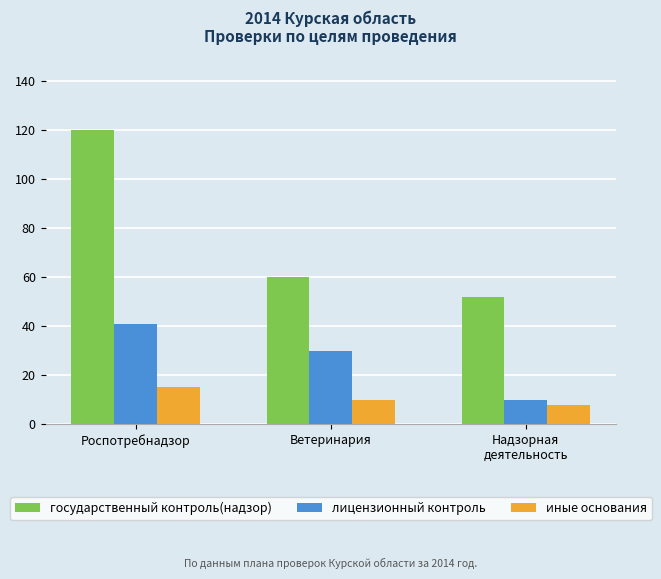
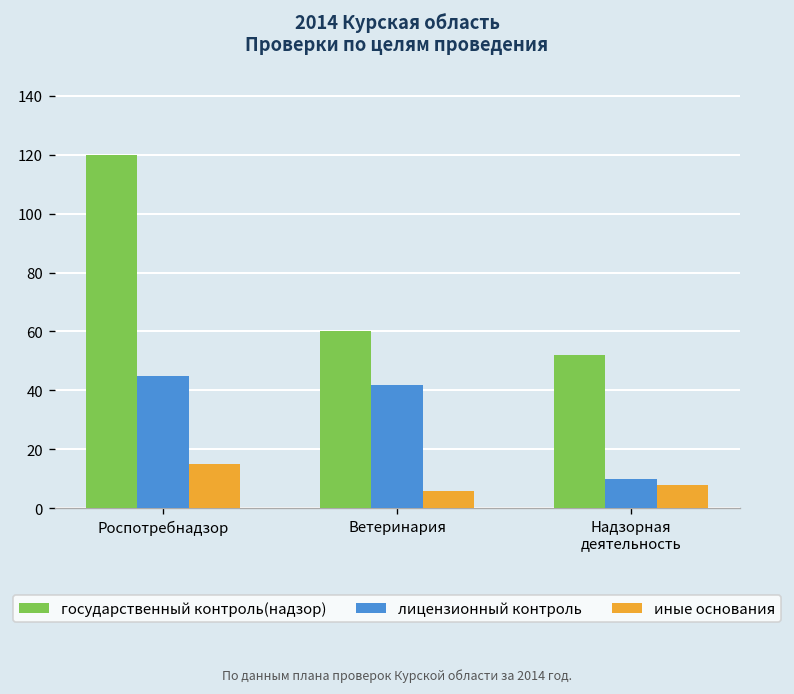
  {
    "государственный контроль(надзор)": {
      "Роспотребнадзор": 120,
      "Ветеринария": 60,
      "Надзорная деятельность": 52
    },
    "лицензионный контроль": {
-     "Роспотребнадзор": 41,
-     "Ветеринария": 30,
+     "Роспотребнадзор": 45,
+     "Ветеринария": 42,
      "Надзорная деятельность": 10
    },
    "иные основания": {
      "Роспотребнадзор": 15,
-     "Ветеринария": 10,
+     "Ветеринария": 6,
      "Надзорная деятельность": 8
    }
  }
